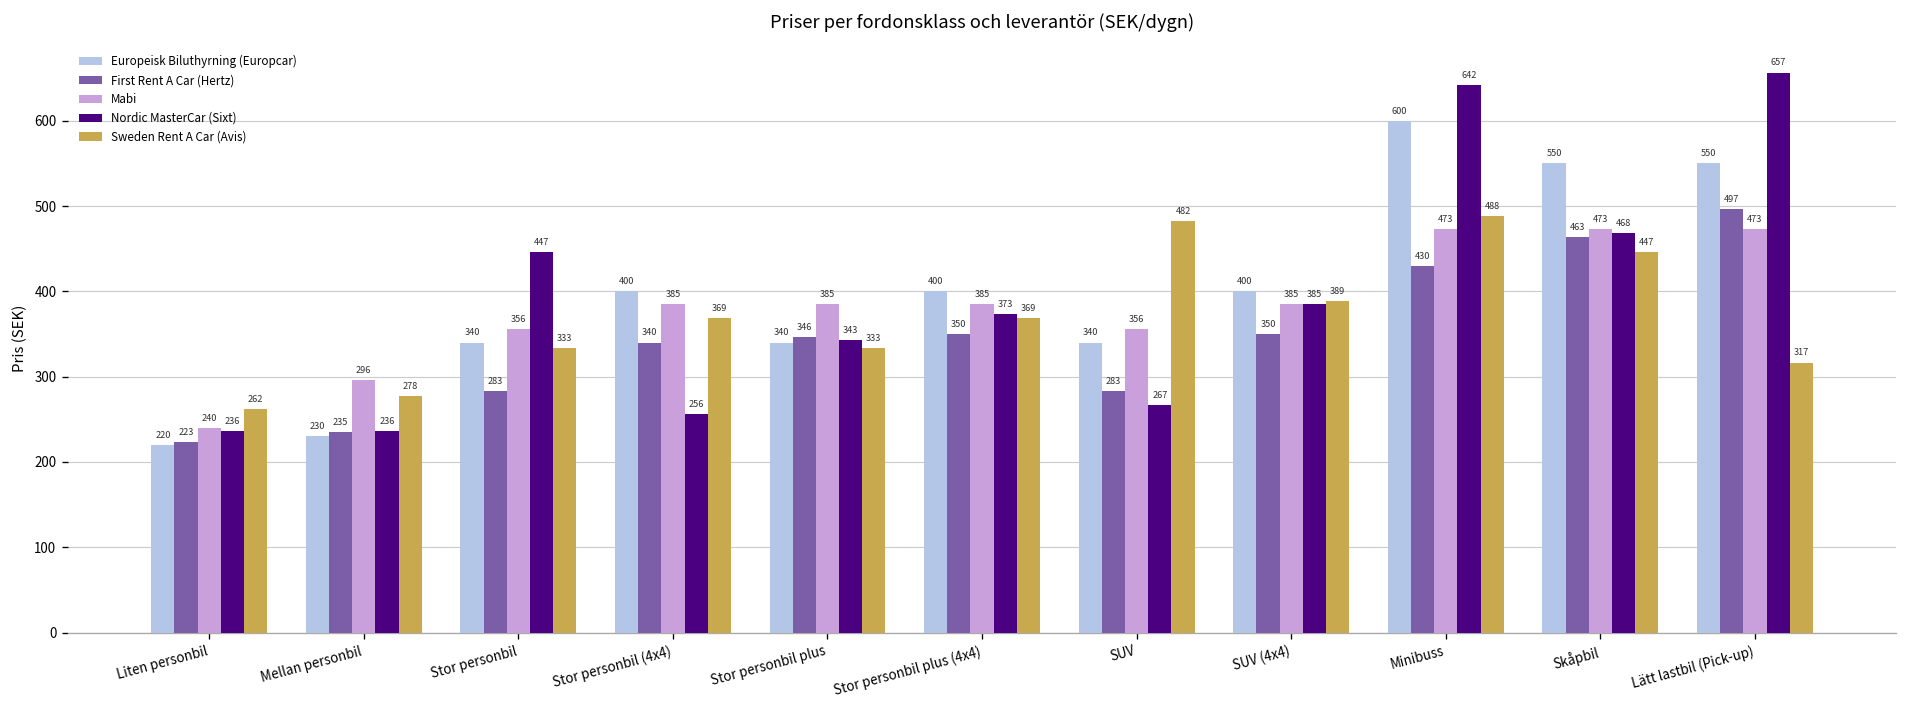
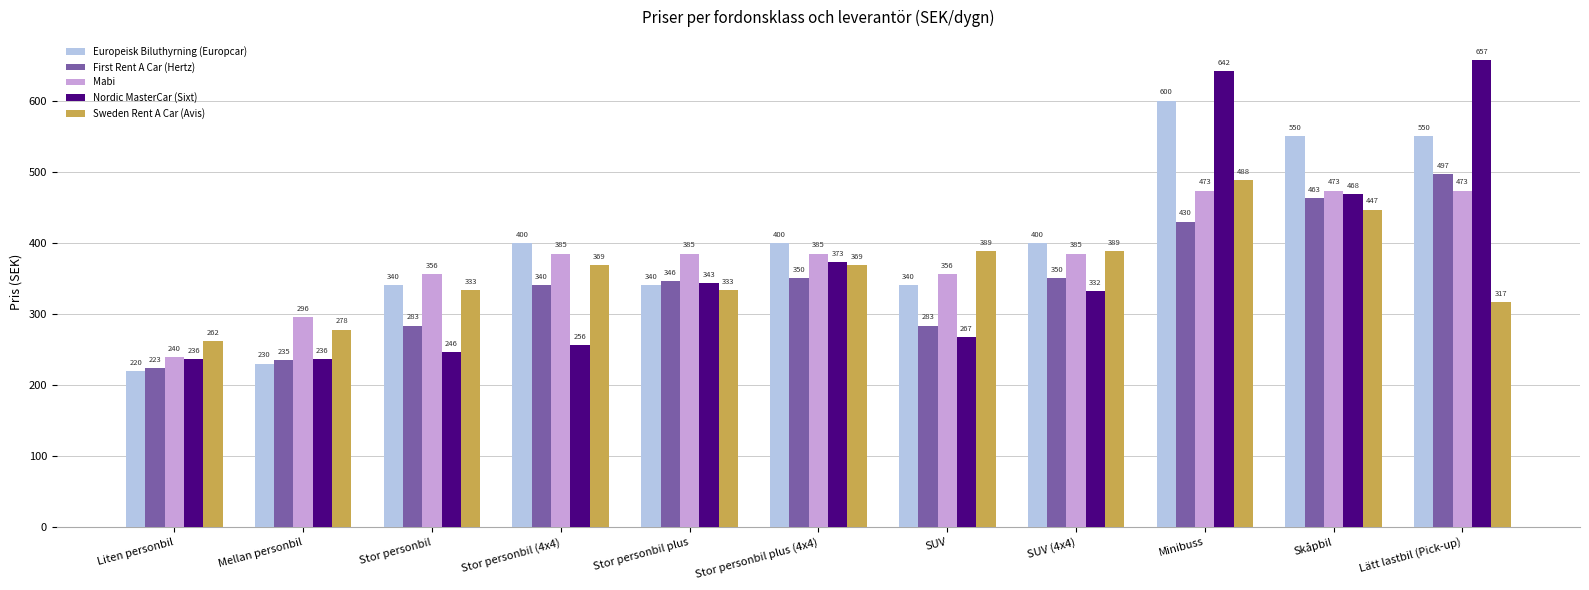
  {
    "First Rent A Car (Hertz)": {
      "Liten personbil": 223,
      "Mellan personbil": 235,
      "Stor personbil": 283,
      "Stor personbil (4x4)": 340,
      "Stor personbil plus": 346,
      "Stor personbil plus (4x4)": 350,
      "SUV": 283,
      "SUV (4x4)": 350,
      "Minibuss": 430,
      "Skåpbil": 463,
      "Lätt lastbil (Pick-up)": 497
    },
    "Nordic MasterCar (Sixt)": {
      "Liten personbil": 236,
      "Mellan personbil": 236,
-     "Stor personbil": 447,
+     "Stor personbil": 246,
      "Stor personbil (4x4)": 256,
      "Stor personbil plus": 343,
      "Stor personbil plus (4x4)": 373,
      "SUV": 267,
-     "SUV (4x4)": 385,
+     "SUV (4x4)": 332,
      "Minibuss": 642,
      "Skåpbil": 468,
      "Lätt lastbil (Pick-up)": 657
    },
    "Sweden Rent A Car (Avis)": {
      "Liten personbil": 262,
      "Mellan personbil": 278,
      "Stor personbil": 333,
      "Stor personbil (4x4)": 369,
      "Stor personbil plus": 333,
      "Stor personbil plus (4x4)": 369,
-     "SUV": 482,
+     "SUV": 389,
      "SUV (4x4)": 389,
      "Minibuss": 488,
      "Skåpbil": 447,
      "Lätt lastbil (Pick-up)": 317
    }
  }
